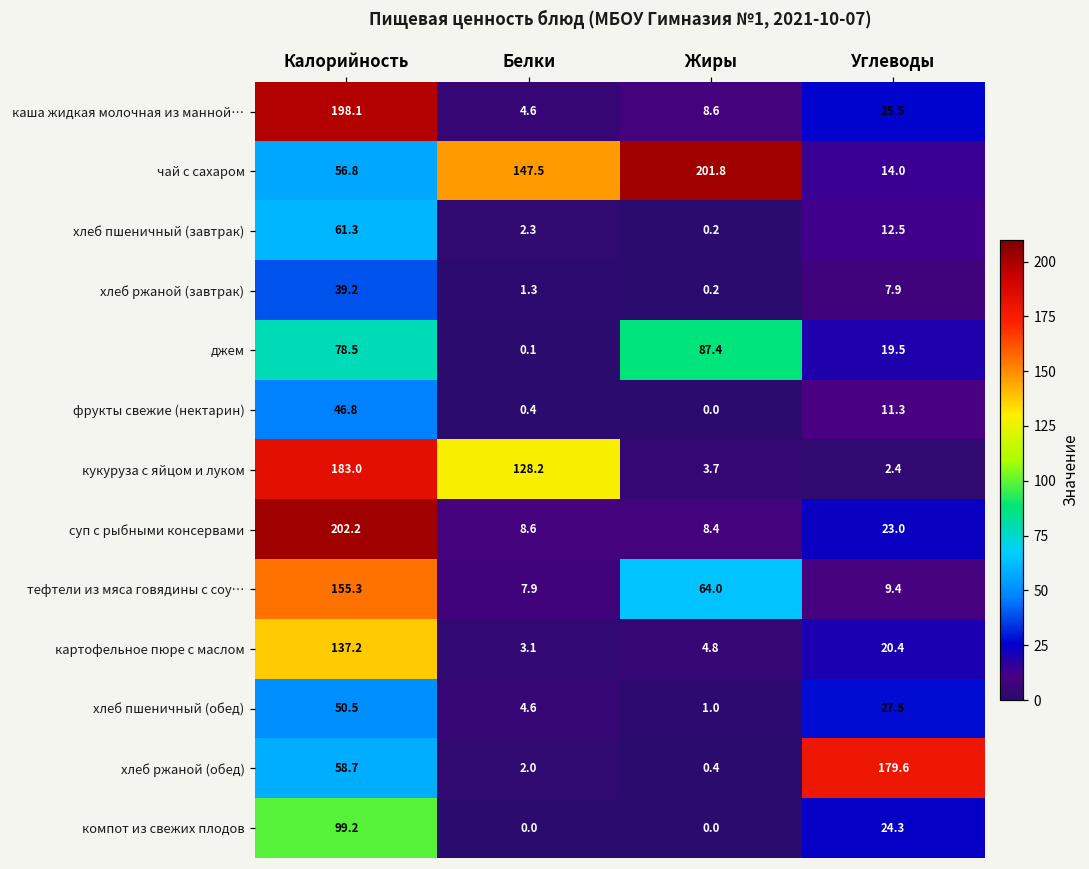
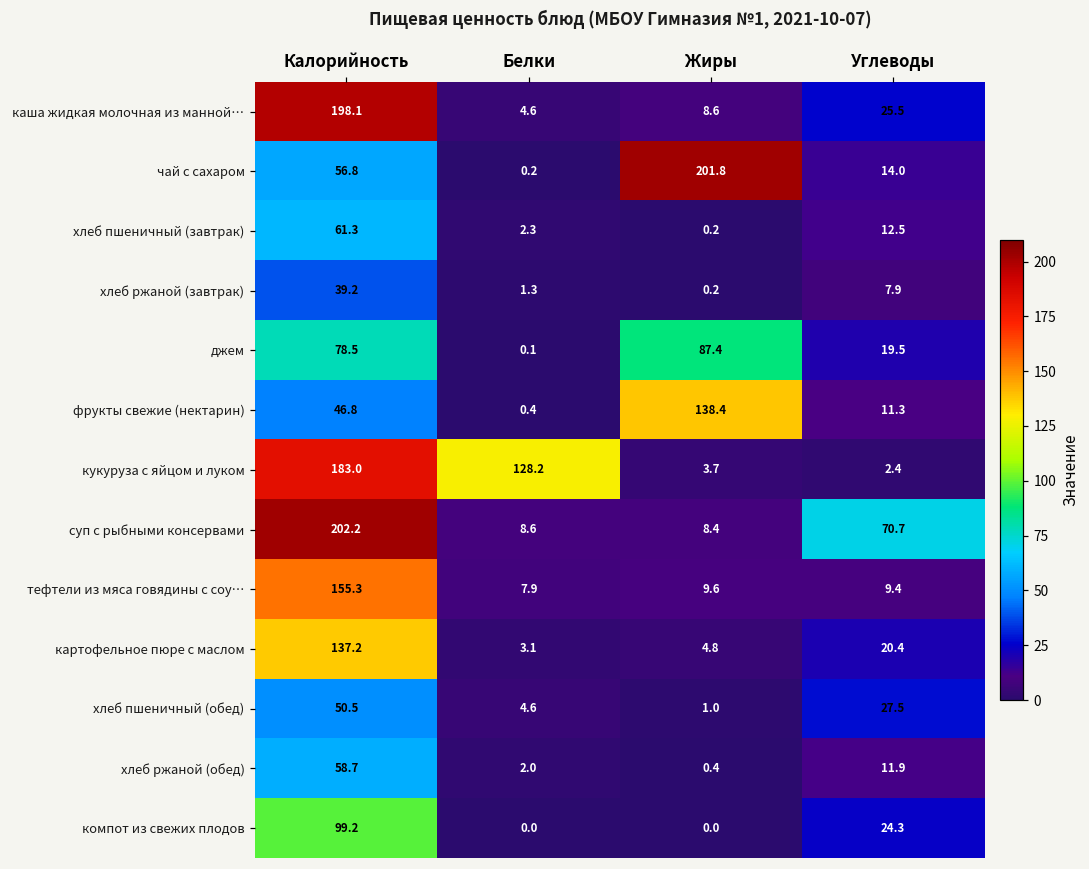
  {
    "каша жидкая молочная из манной…": {
      "Калорийность": 198.1,
      "Белки": 4.6,
      "Жиры": 8.6,
      "Углеводы": 25.5
    },
    "чай с сахаром": {
      "Калорийность": 56.8,
-     "Белки": 147.5,
+     "Белки": 0.2,
      "Жиры": 201.8,
      "Углеводы": 14.0
    },
    "хлеб пшеничный (завтрак)": {
      "Калорийность": 61.3,
      "Белки": 2.3,
      "Жиры": 0.2,
      "Углеводы": 12.5
    },
    "хлеб ржаной (завтрак)": {
      "Калорийность": 39.2,
      "Белки": 1.3,
      "Жиры": 0.2,
      "Углеводы": 7.9
    },
    "джем": {
      "Калорийность": 78.5,
      "Белки": 0.1,
      "Жиры": 87.4,
      "Углеводы": 19.5
    },
    "фрукты свежие (нектарин)": {
      "Калорийность": 46.8,
      "Белки": 0.4,
-     "Жиры": 0.0,
+     "Жиры": 138.4,
      "Углеводы": 11.3
    },
    "кукуруза с яйцом и луком": {
      "Калорийность": 183.0,
      "Белки": 128.2,
      "Жиры": 3.7,
      "Углеводы": 2.4
    },
    "суп с рыбными консервами": {
      "Калорийность": 202.2,
      "Белки": 8.6,
      "Жиры": 8.4,
-     "Углеводы": 23.0
+     "Углеводы": 70.7
    },
    "тефтели из мяса говядины с соу…": {
      "Калорийность": 155.3,
      "Белки": 7.9,
-     "Жиры": 64.0,
+     "Жиры": 9.6,
      "Углеводы": 9.4
    },
    "картофельное пюре с маслом": {
      "Калорийность": 137.2,
      "Белки": 3.1,
      "Жиры": 4.8,
      "Углеводы": 20.4
    },
    "хлеб пшеничный (обед)": {
      "Калорийность": 50.5,
      "Белки": 4.6,
      "Жиры": 1.0,
      "Углеводы": 27.5
    },
    "хлеб ржаной (обед)": {
      "Калорийность": 58.7,
      "Белки": 2.0,
      "Жиры": 0.4,
-     "Углеводы": 179.6
+     "Углеводы": 11.9
    },
    "компот из свежих плодов": {
      "Калорийность": 99.2,
      "Белки": 0.0,
      "Жиры": 0.0,
      "Углеводы": 24.3
    }
  }
